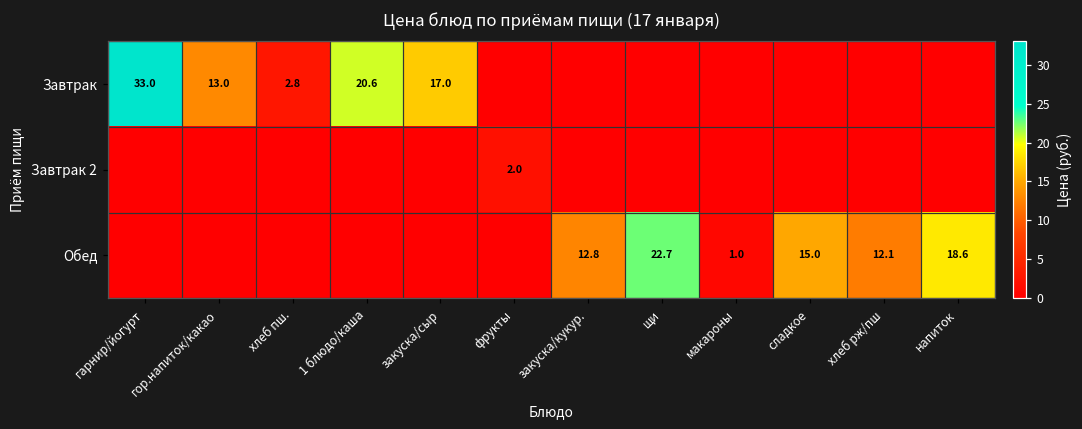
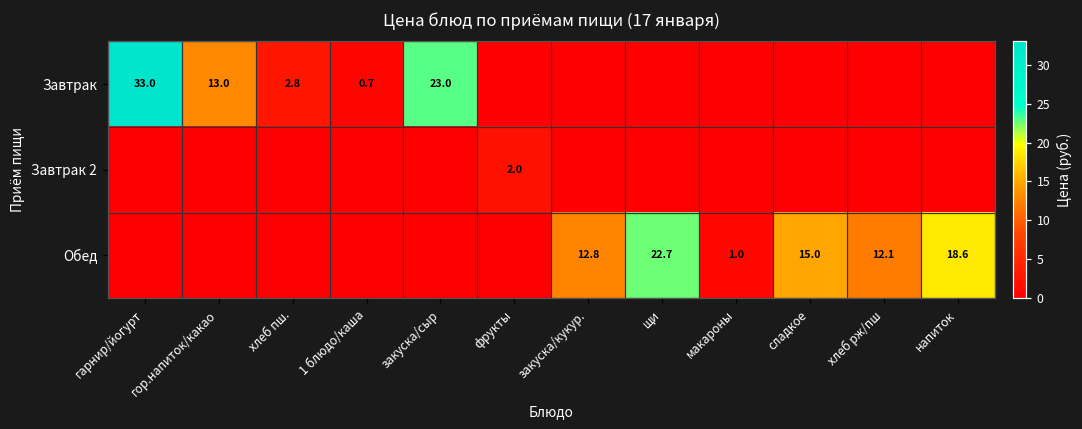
  {
    "Завтрак": {
      "гарнир/йогурт": 33.0,
      "гор.напиток/какао": 13.0,
      "хлеб пш.": 2.8,
-     "1 блюдо/каша": 20.6,
-     "закуска/сыр": 17.0
+     "1 блюдо/каша": 0.7,
+     "закуска/сыр": 23.0
    },
    "Завтрак 2": {
      "фрукты": 2.0
    },
    "Обед": {
      "закуска/кукур.": 12.8,
      "щи": 22.7,
      "макароны": 1.0,
      "сладкое": 15.0,
      "хлеб рж/пш": 12.1,
      "напиток": 18.6
    }
  }
